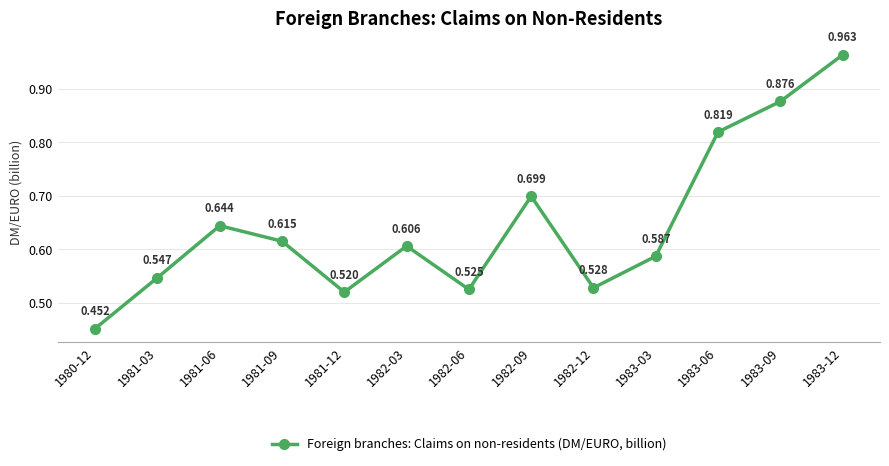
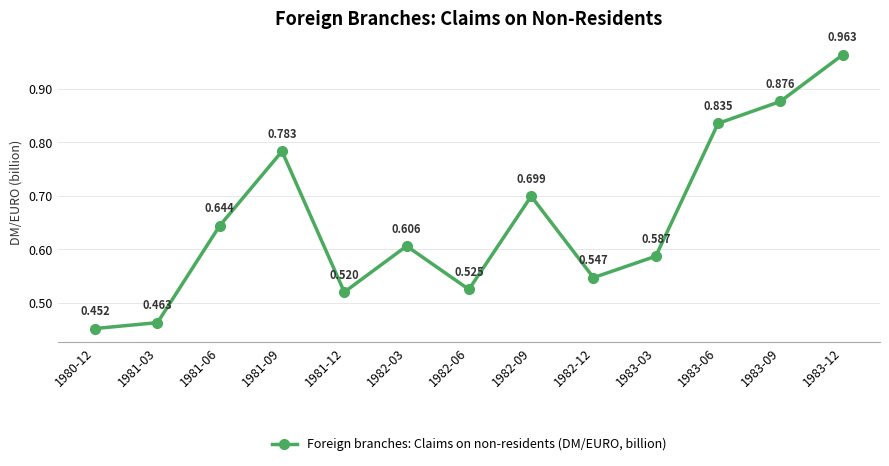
  {
    "1980-12": 0.452,
-   "1981-03": 0.547,
+   "1981-03": 0.463,
    "1981-06": 0.644,
-   "1981-09": 0.615,
+   "1981-09": 0.783,
    "1981-12": 0.520,
    "1982-03": 0.606,
    "1982-06": 0.525,
    "1982-09": 0.699,
-   "1982-12": 0.528,
+   "1982-12": 0.547,
    "1983-03": 0.587,
-   "1983-06": 0.819,
+   "1983-06": 0.835,
    "1983-09": 0.876,
    "1983-12": 0.963
  }
